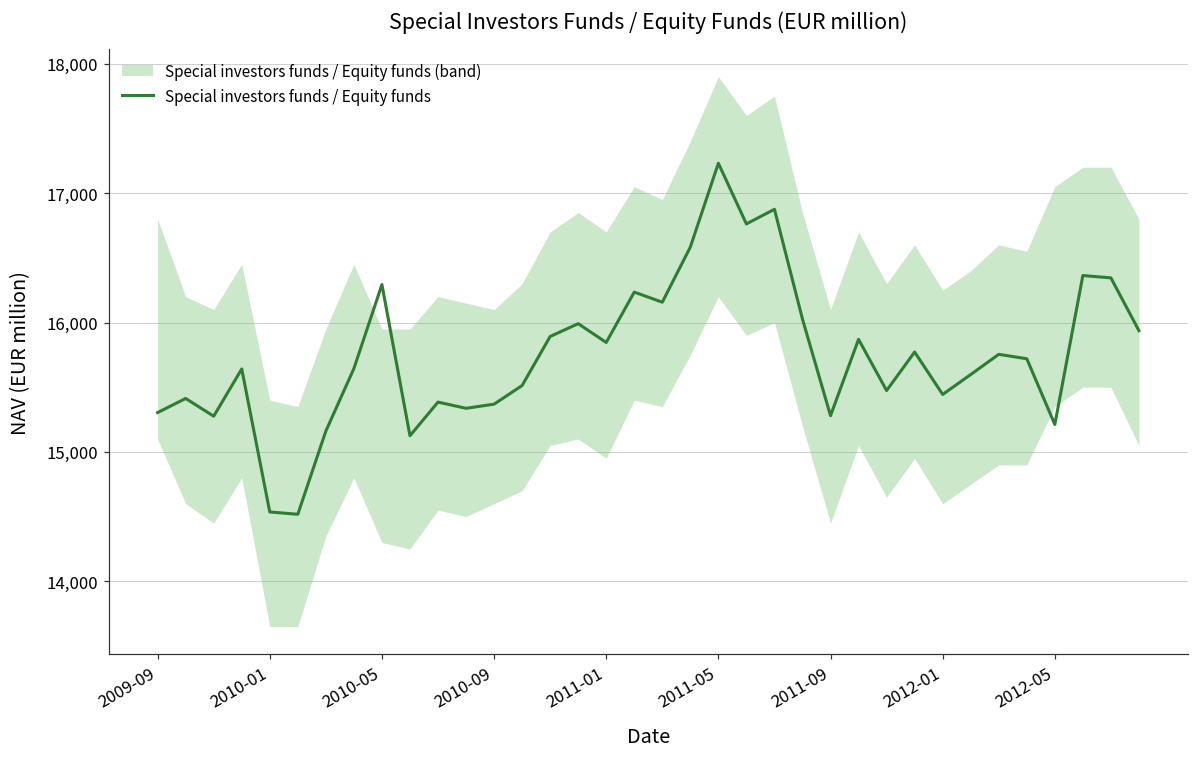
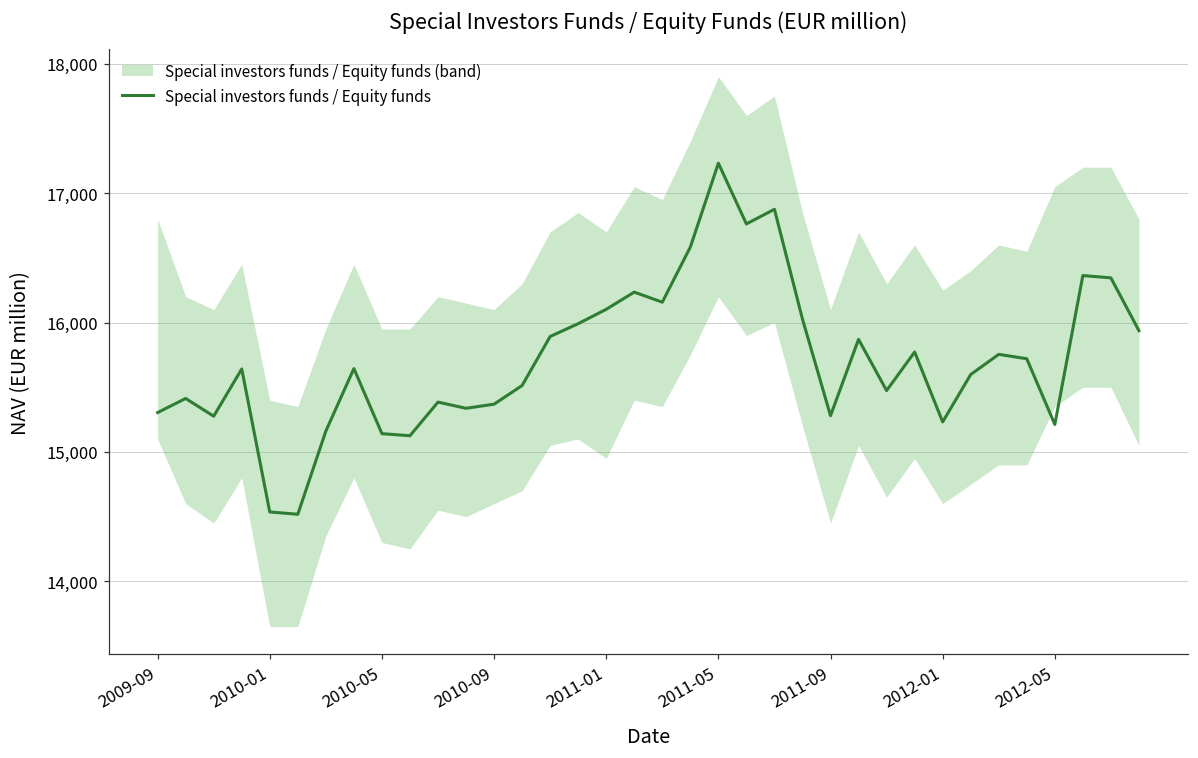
  {
    "Special investors funds / Equity funds": {
      "2009-09": "15,300",
      "2010-01": "14,540",
-     "2010-05": "16,290",
+     "2010-05": "15,140",
      "2010-09": "15,370",
-     "2011-01": "15,850",
+     "2011-01": "16,100",
      "2011-05": "17,230",
      "2011-09": "15,280",
-     "2012-01": "15,440",
+     "2012-01": "15,230",
      "2012-05": "15,210"
    }
  }
